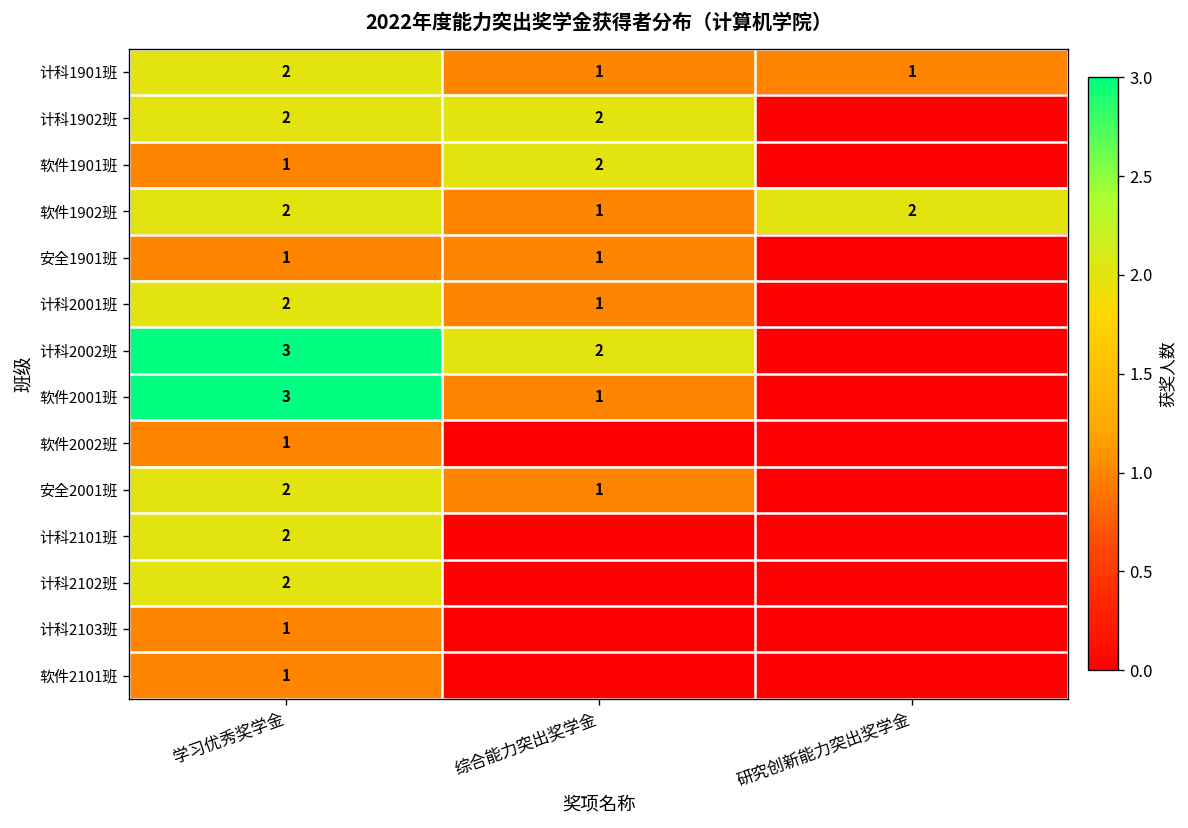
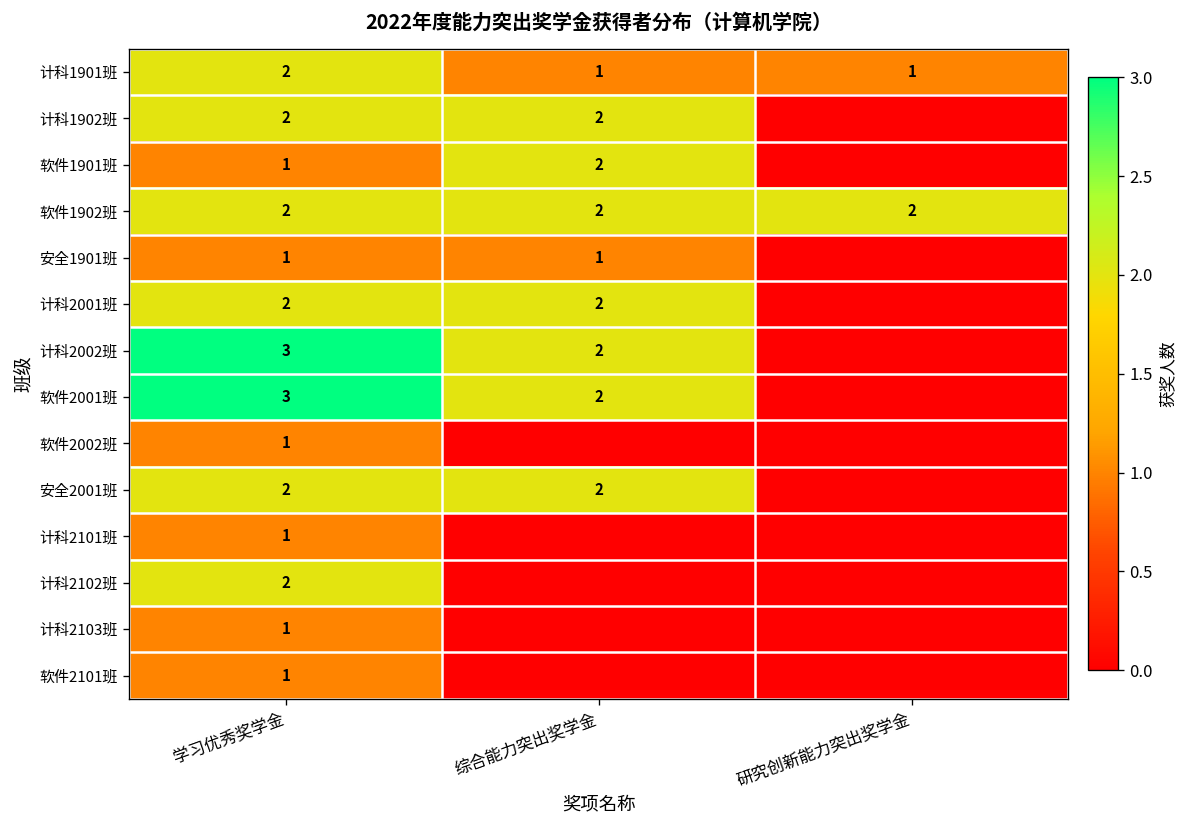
  {
    "计科1901班": {
      "学习优秀奖学金": 2,
      "综合能力突出奖学金": 1,
      "研究创新能力突出奖学金": 1
    },
    "计科1902班": {
      "学习优秀奖学金": 2,
      "综合能力突出奖学金": 2
    },
    "软件1901班": {
      "学习优秀奖学金": 1,
      "综合能力突出奖学金": 2
    },
    "软件1902班": {
      "学习优秀奖学金": 2,
-     "综合能力突出奖学金": 1,
+     "综合能力突出奖学金": 2,
      "研究创新能力突出奖学金": 2
    },
    "安全1901班": {
      "学习优秀奖学金": 1,
      "综合能力突出奖学金": 1
    },
    "计科2001班": {
      "学习优秀奖学金": 2,
-     "综合能力突出奖学金": 1
+     "综合能力突出奖学金": 2
    },
    "计科2002班": {
      "学习优秀奖学金": 3,
      "综合能力突出奖学金": 2
    },
    "软件2001班": {
      "学习优秀奖学金": 3,
-     "综合能力突出奖学金": 1
+     "综合能力突出奖学金": 2
    },
    "软件2002班": {
      "学习优秀奖学金": 1
    },
    "安全2001班": {
      "学习优秀奖学金": 2,
-     "综合能力突出奖学金": 1
+     "综合能力突出奖学金": 2
    },
    "计科2101班": {
-     "学习优秀奖学金": 2
+     "学习优秀奖学金": 1
    },
    "计科2102班": {
      "学习优秀奖学金": 2
    },
    "计科2103班": {
      "学习优秀奖学金": 1
    },
    "软件2101班": {
      "学习优秀奖学金": 1
    }
  }
